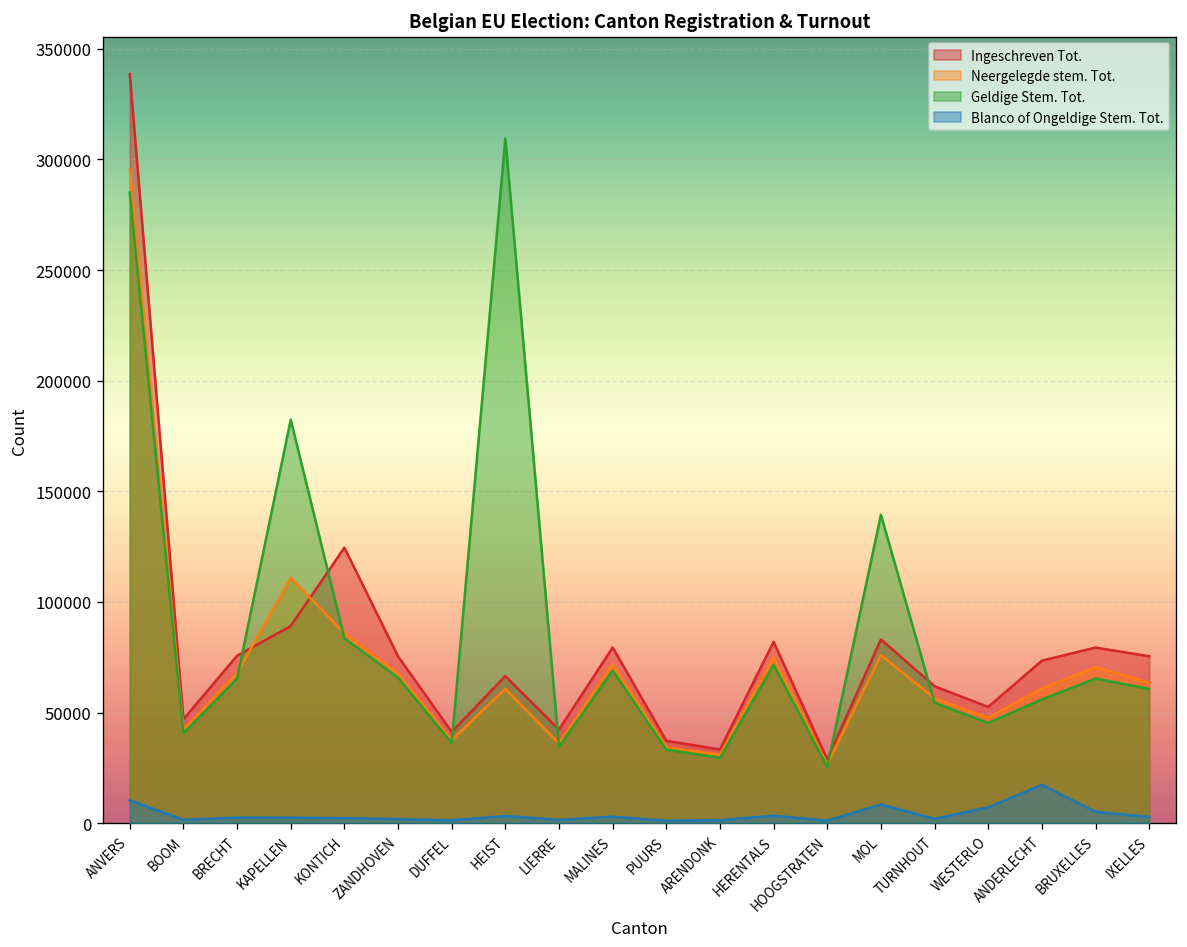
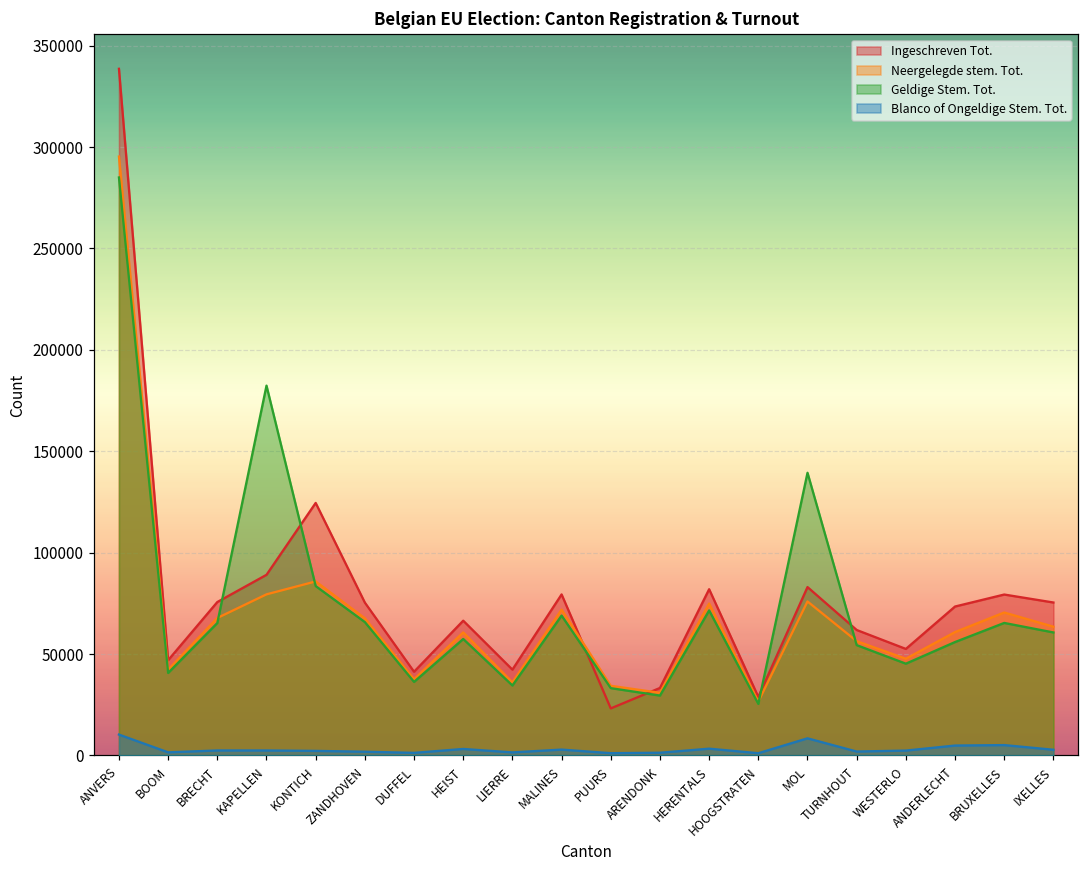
  {
    "Ingeschreven Tot.": {
      "ANVERS": 339000,
      "BOOM": 47000,
      "BRECHT": 76000,
      "KAPELLEN": 89000,
      "KONTICH": 125000,
      "ZANDHOVEN": 75000,
      "DUFFEL": 41000,
      "HEIST": 66000,
      "LIERRE": 42000,
      "MALINES": 79000,
-     "PUURS": 37000,
+     "PUURS": 23000,
      "ARENDONK": 33000,
      "HERENTALS": 82000,
      "HOOGSTRATEN": 29000,
      "MOL": 83000,
      "TURNHOUT": 62000,
      "WESTERLO": 53000,
      "ANDERLECHT": 73000,
      "BRUXELLES": 79000,
      "IXELLES": 75000
    },
    "Neergelegde stem. Tot.": {
      "ANVERS": 295000,
      "BOOM": 42000,
      "BRECHT": 68000,
-     "KAPELLEN": 111000,
+     "KAPELLEN": 79000,
      "KONTICH": 86000,
      "ZANDHOVEN": 68000,
      "HEIST": 61000,
      "LIERRE": 36000,
      "MALINES": 72000,
      "HERENTALS": 75000,
      "MOL": 76000,
      "TURNHOUT": 56000,
      "WESTERLO": 48000,
      "ANDERLECHT": 61000,
      "BRUXELLES": 71000,
      "IXELLES": 64000
    },
    "Geldige Stem. Tot.": {
      "ANVERS": 285000,
      "BOOM": 41000,
      "BRECHT": 65000,
      "KAPELLEN": 182000,
      "KONTICH": 84000,
      "ZANDHOVEN": 66000,
-     "HEIST": 309000,
+     "HEIST": 57000,
      "LIERRE": 35000,
      "MALINES": 69000,
      "HERENTALS": 72000,
      "MOL": 139000,
      "TURNHOUT": 54000,
      "WESTERLO": 45000,
      "ANDERLECHT": 56000,
      "BRUXELLES": 65000,
      "IXELLES": 61000
    },
    "Blanco of Ongeldige Stem. Tot.": {
      "ANVERS": 10000,
      "BOOM": 2000,
      "BRECHT": 2000,
      "KAPELLEN": 2000,
      "KONTICH": 2000,
      "ZANDHOVEN": 2000,
      "DUFFEL": 1000,
      "HEIST": 3000,
      "LIERRE": 2000,
      "MALINES": 3000,
      "PUURS": 1000,
      "ARENDONK": 1000,
      "HERENTALS": 3000,
      "HOOGSTRATEN": 1000,
      "MOL": 8000,
      "TURNHOUT": 2000,
-     "WESTERLO": 7000,
-     "ANDERLECHT": 17000,
+     "WESTERLO": 2000,
+     "ANDERLECHT": 5000,
      "BRUXELLES": 5000,
      "IXELLES": 3000
    }
  }
